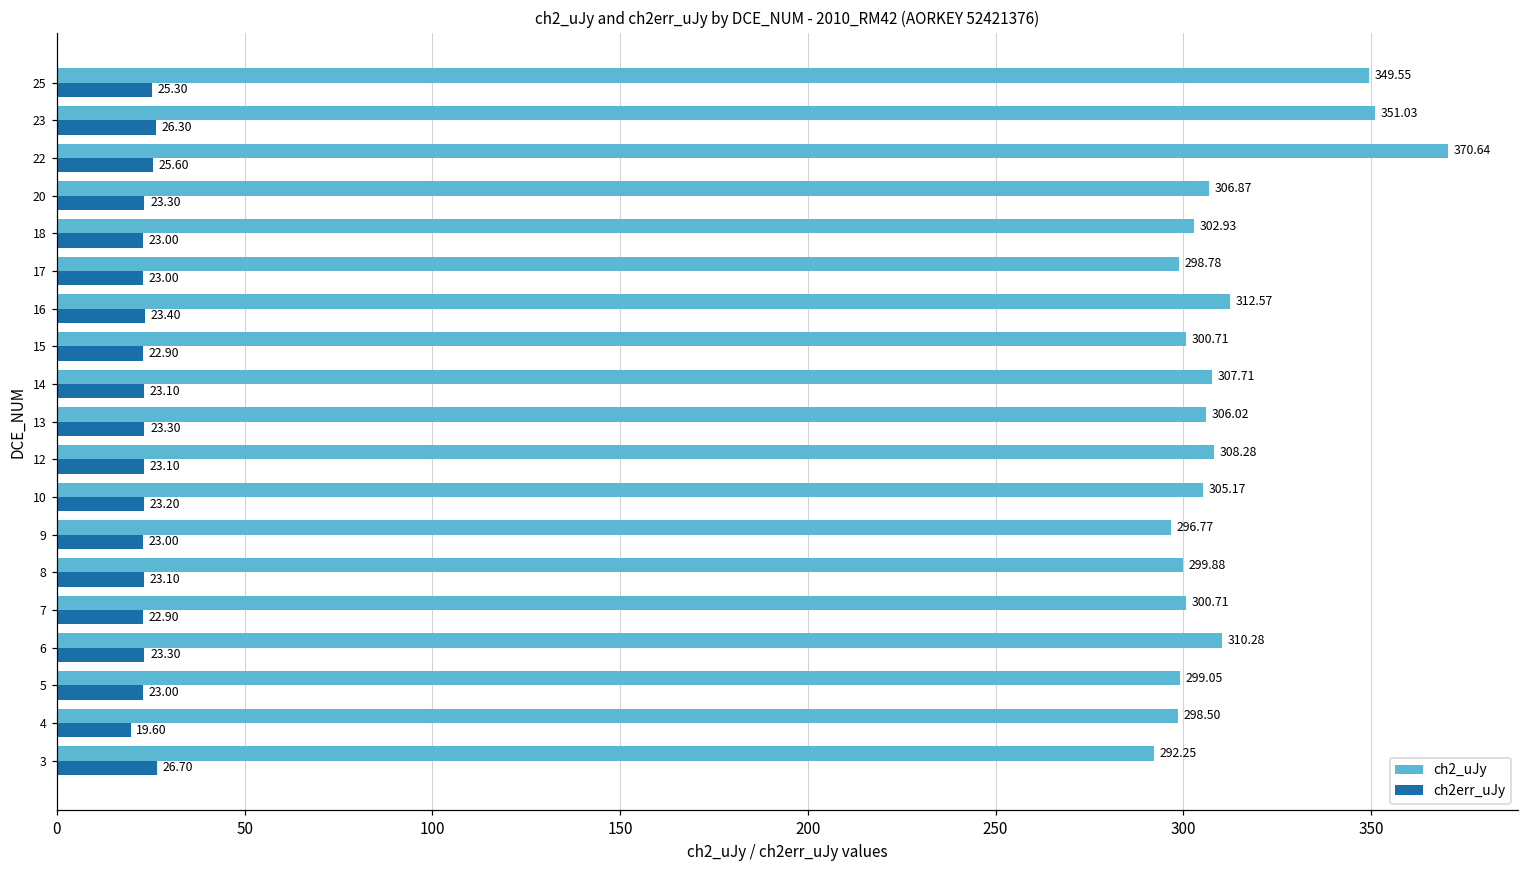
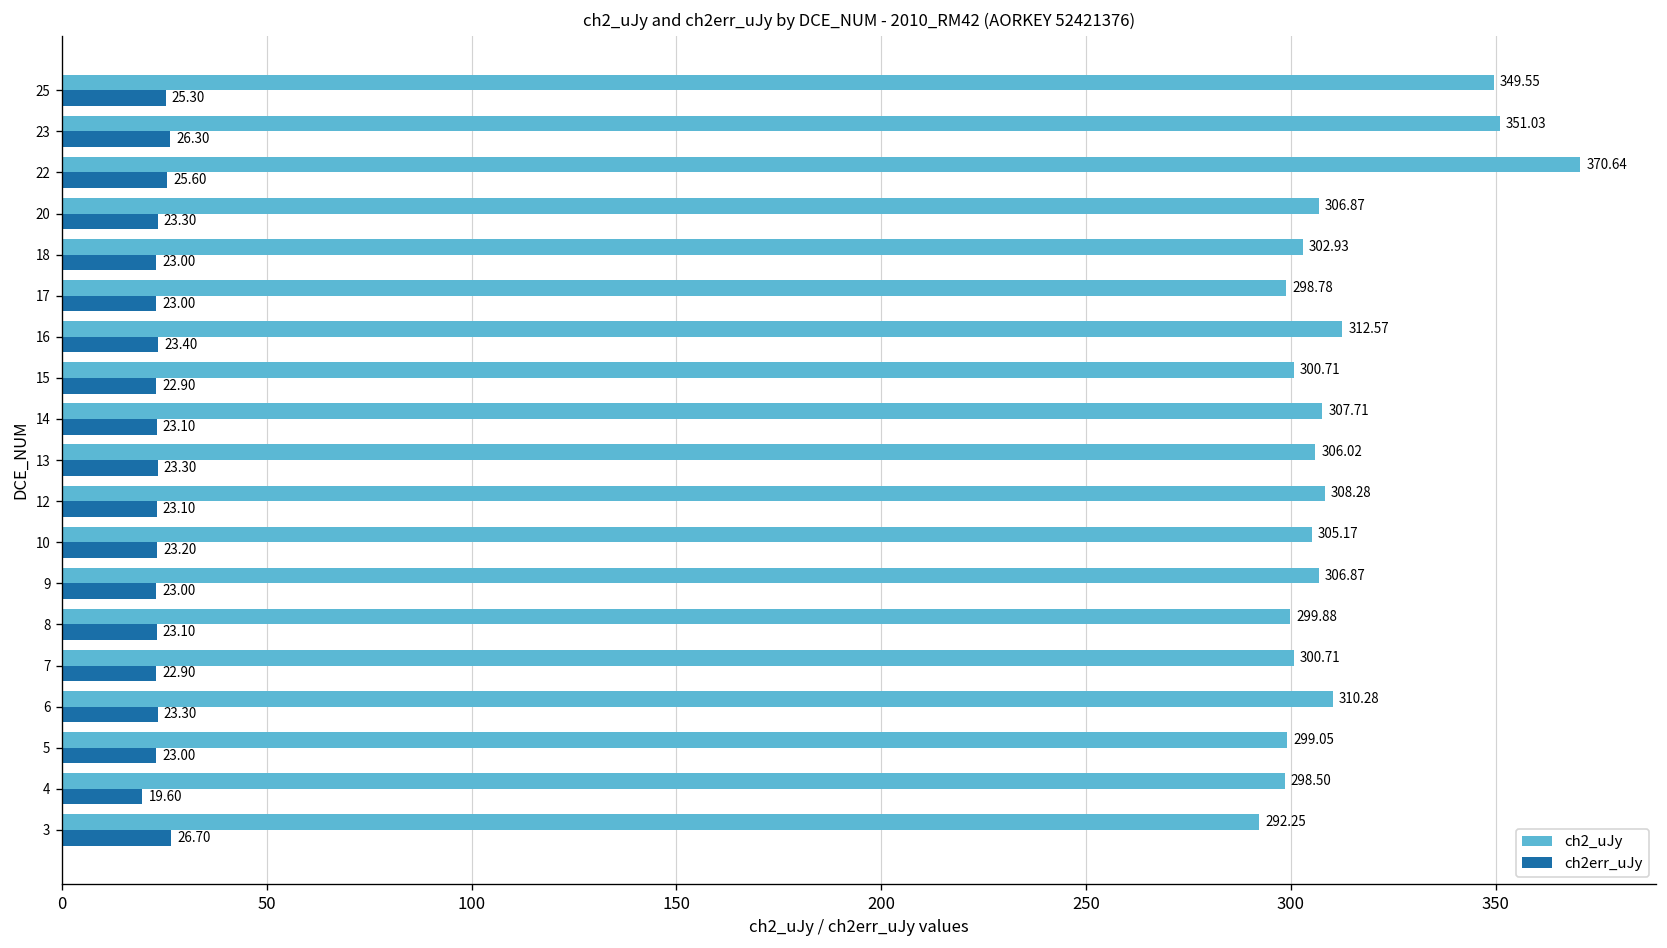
  {
    "ch2_uJy": {
      "25": 349.55,
      "23": 351.03,
      "22": 370.64,
      "20": 306.87,
      "18": 302.93,
      "17": 298.78,
      "16": 312.57,
      "15": 300.71,
      "14": 307.71,
      "13": 306.02,
      "12": 308.28,
      "10": 305.17,
-     "9": 296.77,
+     "9": 306.87,
      "8": 299.88,
      "7": 300.71,
      "6": 310.28,
      "5": 299.05,
      "4": 298.50,
      "3": 292.25
    },
    "ch2err_uJy": {
      "25": 25.30,
      "23": 26.30,
      "22": 25.60,
      "20": 23.30,
      "18": 23.00,
      "17": 23.00,
      "16": 23.40,
      "15": 22.90,
      "14": 23.10,
      "13": 23.30,
      "12": 23.10,
      "10": 23.20,
      "9": 23.00,
      "8": 23.10,
      "7": 22.90,
      "6": 23.30,
      "5": 23.00,
      "4": 19.60,
      "3": 26.70
    }
  }
